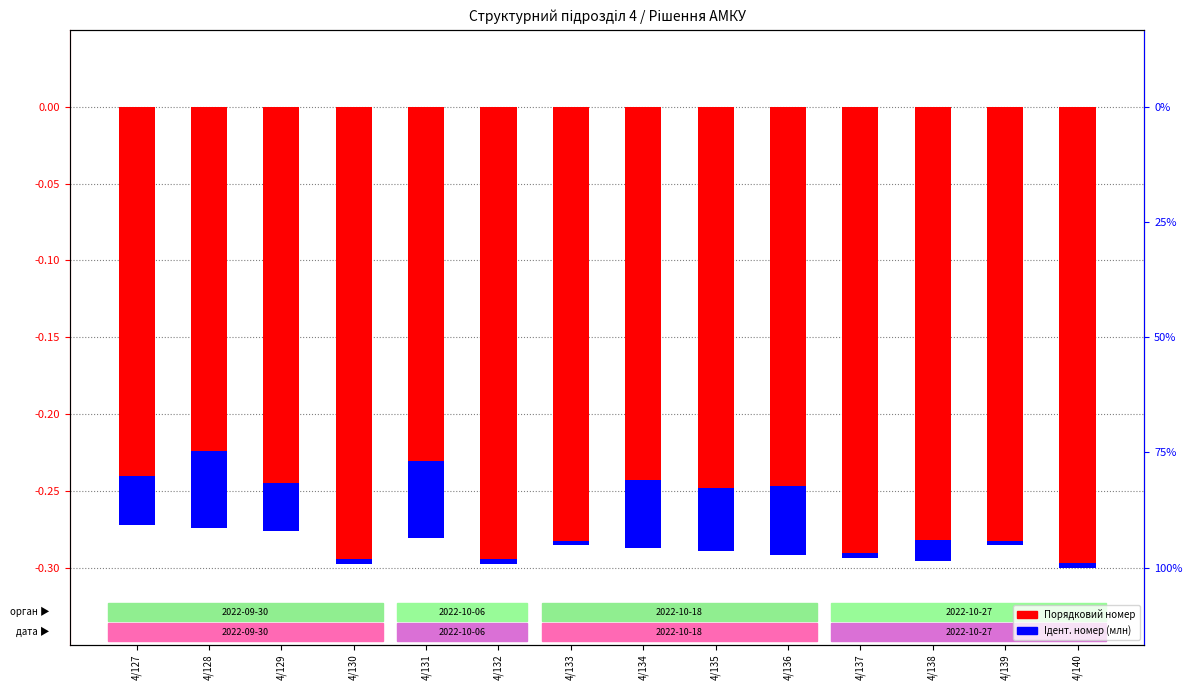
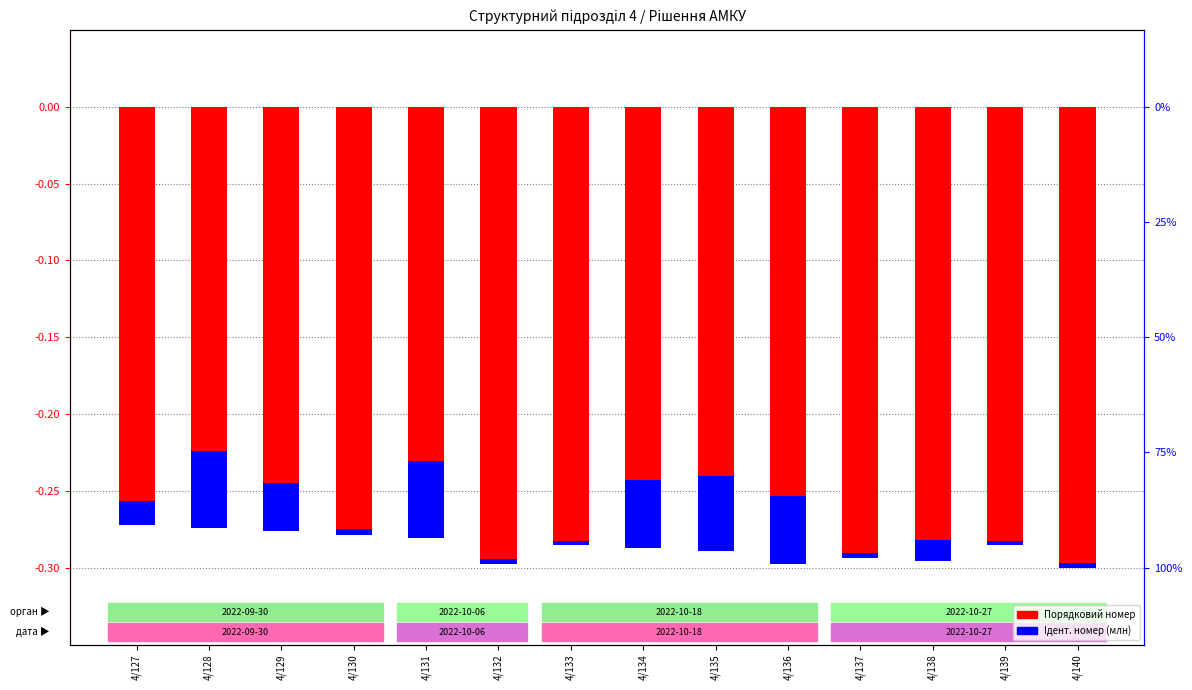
  {
    "Порядковий номер": {
      "4/127": -0.272,
      "4/128": -0.274,
      "4/129": -0.276,
-     "4/130": -0.298,
+     "4/130": -0.279,
      "4/131": -0.281,
      "4/132": -0.298,
      "4/133": -0.285,
      "4/134": -0.287,
      "4/135": -0.289,
-     "4/136": -0.291,
+     "4/136": -0.298,
      "4/137": -0.294,
      "4/138": -0.296,
      "4/139": -0.285,
      "4/140": -0.300
    },
    "Ідент. номер (млн)": {
-     "4/127": 0.032,
-     "4/135": 0.041
+     "4/127": 0.015,
+     "4/135": 0.049
    }
  }
